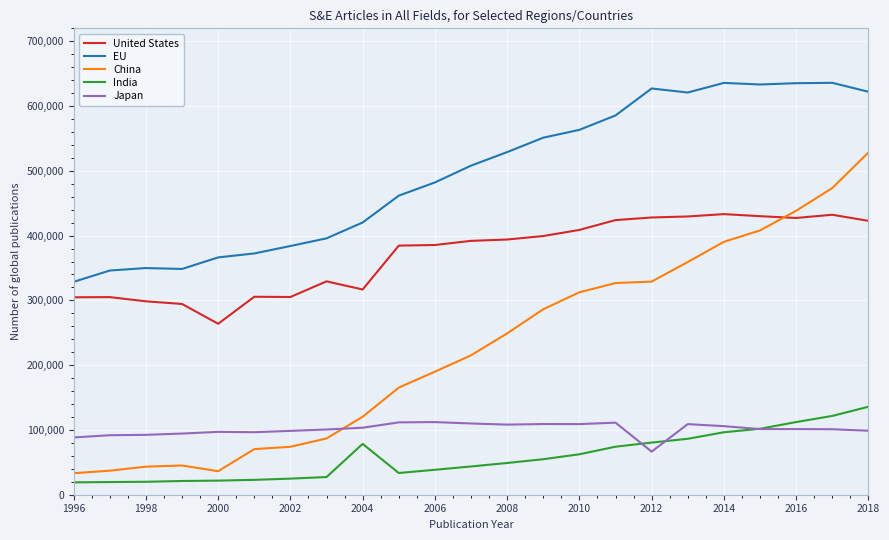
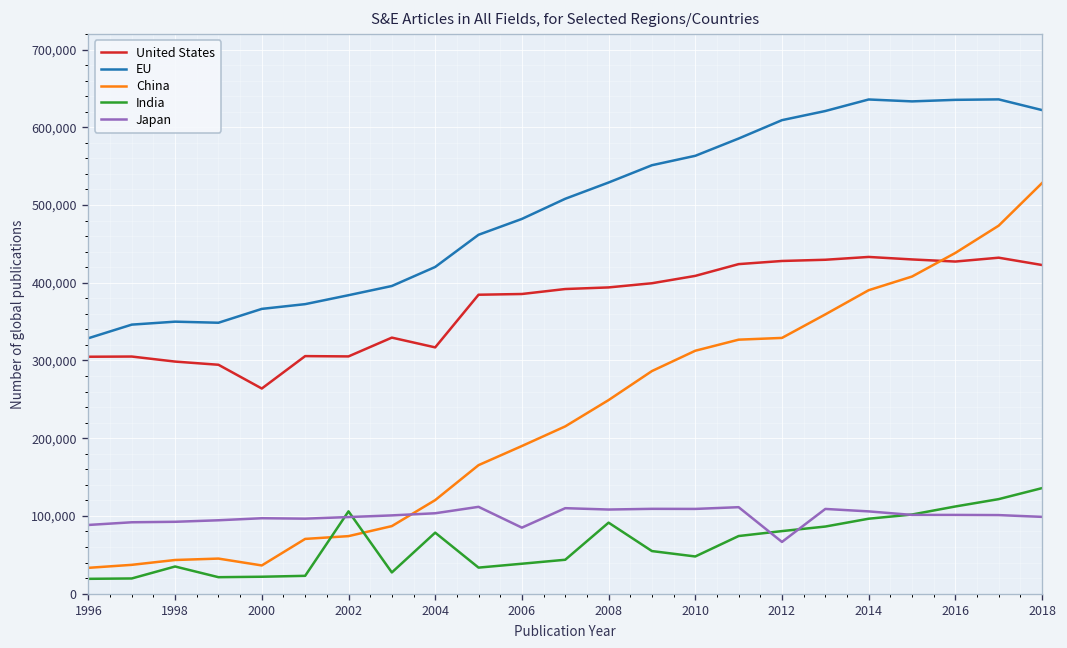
  {
    "United States": {
      "1996": "300,000",
      "1998": "300,000",
      "2000": "260,000",
      "2002": "310,000",
      "2004": "320,000",
      "2006": "390,000",
      "2008": "390,000",
      "2010": "410,000",
      "2012": "430,000",
      "2014": "430,000",
      "2016": "430,000",
      "2018": "420,000"
    },
    "EU": {
      "1996": "330,000",
      "1998": "350,000",
      "2000": "370,000",
      "2002": "380,000",
      "2004": "420,000",
      "2006": "480,000",
      "2008": "530,000",
      "2010": "560,000",
-     "2012": "630,000",
+     "2012": "610,000",
      "2014": "640,000",
      "2016": "640,000",
      "2018": "620,000"
    },
    "China": {
      "1996": "30,000",
      "1998": "40,000",
      "2000": "40,000",
      "2002": "70,000",
      "2004": "120,000",
      "2006": "190,000",
      "2008": "250,000",
      "2010": "310,000",
      "2012": "330,000",
      "2014": "390,000",
      "2016": "440,000",
      "2018": "530,000"
    },
    "India": {
      "1996": "20,000",
-     "1998": "20,000",
+     "1998": "30,000",
      "2000": "20,000",
-     "2002": "20,000",
+     "2002": "110,000",
      "2004": "80,000",
      "2006": "40,000",
-     "2008": "50,000",
-     "2010": "60,000",
+     "2008": "90,000",
+     "2010": "50,000",
      "2012": "80,000",
      "2014": "100,000",
      "2016": "110,000",
      "2018": "140,000"
    },
    "Japan": {
      "1996": "90,000",
      "1998": "90,000",
      "2000": "100,000",
      "2002": "100,000",
      "2004": "100,000",
-     "2006": "110,000",
+     "2006": "80,000",
      "2008": "110,000",
      "2010": "110,000",
      "2012": "70,000",
      "2014": "110,000",
      "2016": "100,000",
      "2018": "100,000"
    }
  }
